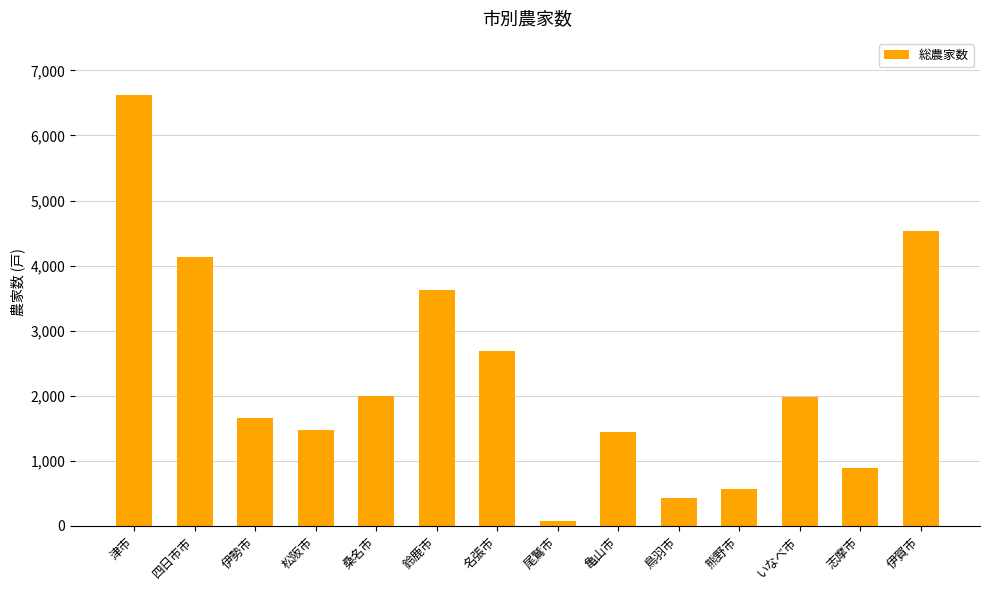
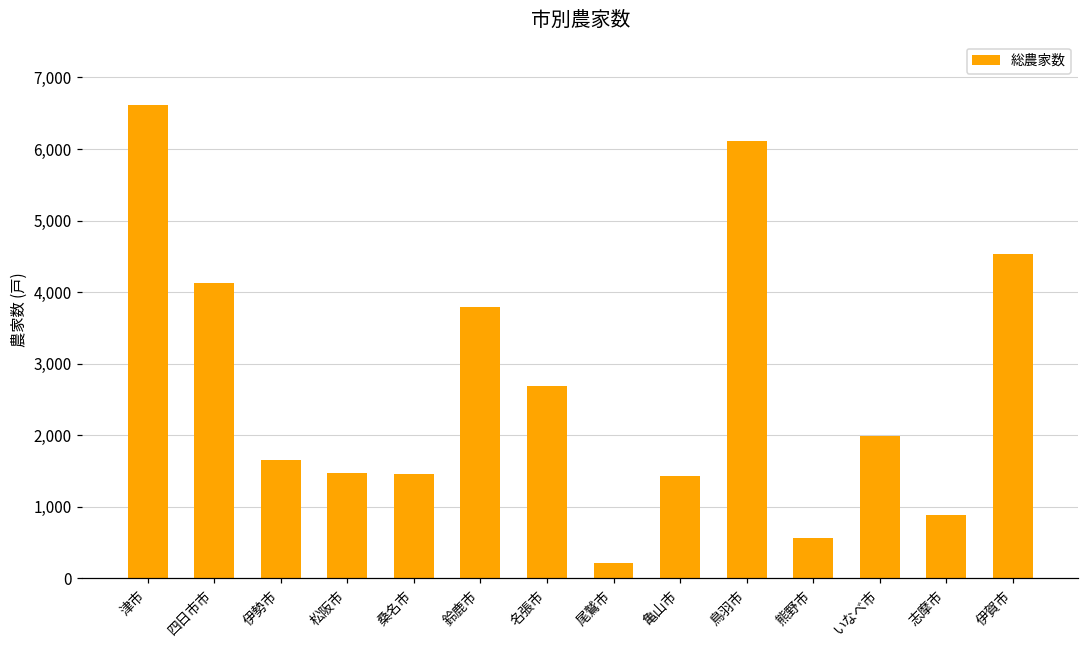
  {
    "津市": "6,600",
    "四日市市": "4,100",
    "伊勢市": "1,700",
    "松阪市": "1,500",
-   "桑名市": "2,000",
-   "鈴鹿市": "3,600",
+   "桑名市": "1,500",
+   "鈴鹿市": "3,800",
    "名張市": "2,700",
-   "尾鷲市": "100",
+   "尾鷲市": "200",
    "亀山市": "1,400",
-   "鳥羽市": "400",
+   "鳥羽市": "6,100",
    "熊野市": "600",
    "いなべ市": "2,000",
    "志摩市": "900",
    "伊賀市": "4,500"
  }
